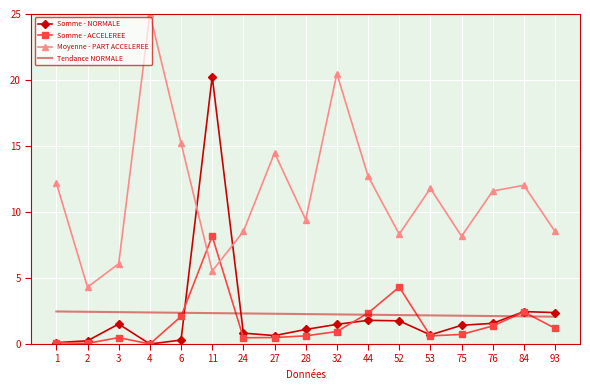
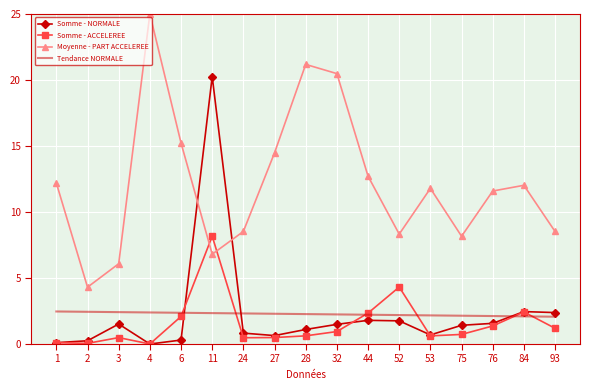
  {
    "Somme - ACCELEREE": {
      "3": 0.5,
      "6": 2.1,
      "11": 8.2,
      "24": 0.5,
      "28": 0.6,
      "32": 0.9,
      "52": 4.3,
      "75": 0.7,
      "76": 1.4,
      "93": 1.2
    },
    "Moyenne - PART ACCELEREE": {
      "1": 12.2,
      "2": 4.3,
      "3": 6.1,
      "4": 25.0,
      "6": 15.2,
-     "11": 5.5,
+     "11": 6.8,
      "24": 8.5,
      "27": 14.5,
-     "28": 9.4,
+     "28": 21.2,
      "32": 20.5,
      "44": 12.7,
      "52": 8.3,
      "53": 11.8,
      "75": 8.2,
      "76": 11.6,
      "84": 12.0,
      "93": 8.5
    }
  }
